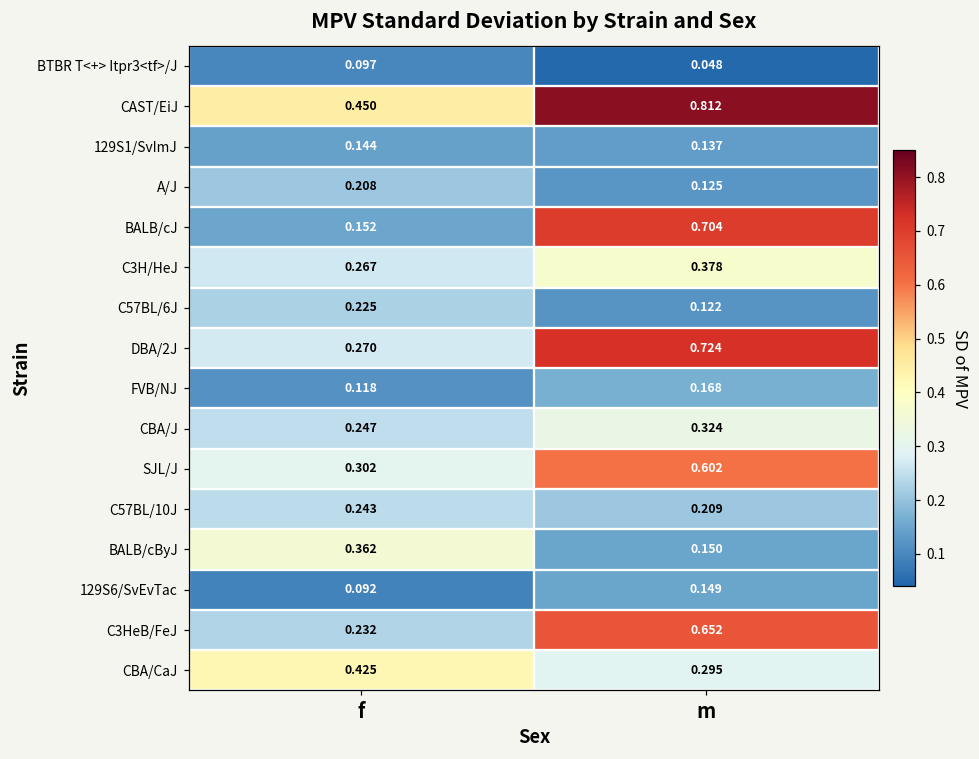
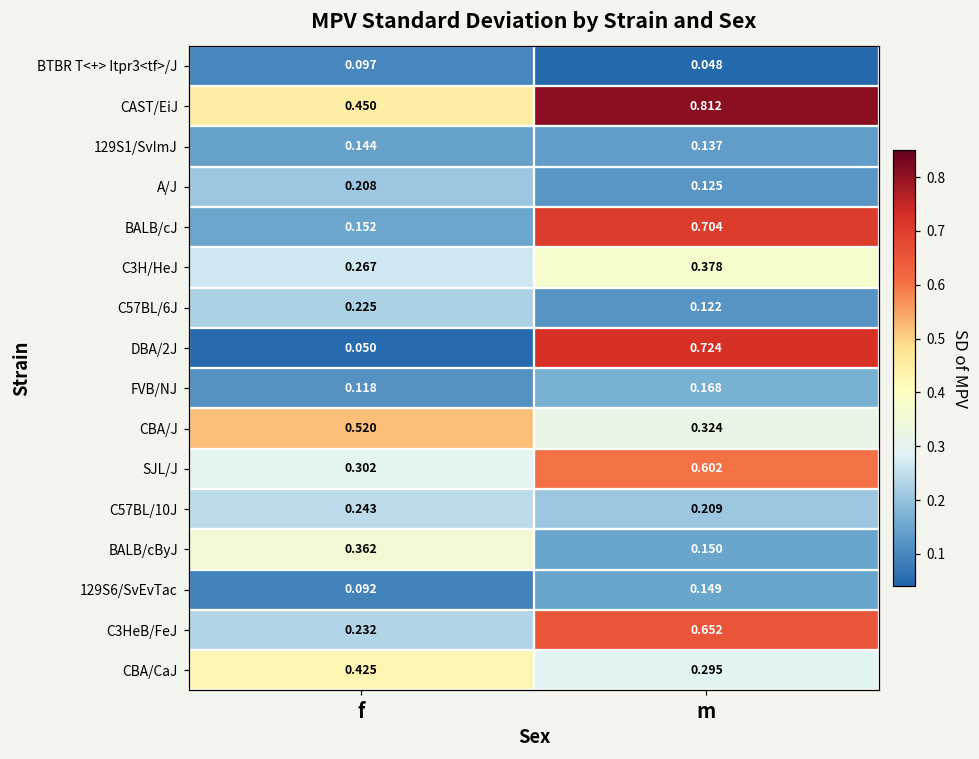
  {
    "BTBR T<+> Itpr3<tf>/J": {
      "f": 0.097,
      "m": 0.048
    },
    "CAST/EiJ": {
      "f": 0.450,
      "m": 0.812
    },
    "129S1/SvImJ": {
      "f": 0.144,
      "m": 0.137
    },
    "A/J": {
      "f": 0.208,
      "m": 0.125
    },
    "BALB/cJ": {
      "f": 0.152,
      "m": 0.704
    },
    "C3H/HeJ": {
      "f": 0.267,
      "m": 0.378
    },
    "C57BL/6J": {
      "f": 0.225,
      "m": 0.122
    },
    "DBA/2J": {
-     "f": 0.270,
+     "f": 0.050,
      "m": 0.724
    },
    "FVB/NJ": {
      "f": 0.118,
      "m": 0.168
    },
    "CBA/J": {
-     "f": 0.247,
+     "f": 0.520,
      "m": 0.324
    },
    "SJL/J": {
      "f": 0.302,
      "m": 0.602
    },
    "C57BL/10J": {
      "f": 0.243,
      "m": 0.209
    },
    "BALB/cByJ": {
      "f": 0.362,
      "m": 0.150
    },
    "129S6/SvEvTac": {
      "f": 0.092,
      "m": 0.149
    },
    "C3HeB/FeJ": {
      "f": 0.232,
      "m": 0.652
    },
    "CBA/CaJ": {
      "f": 0.425,
      "m": 0.295
    }
  }
